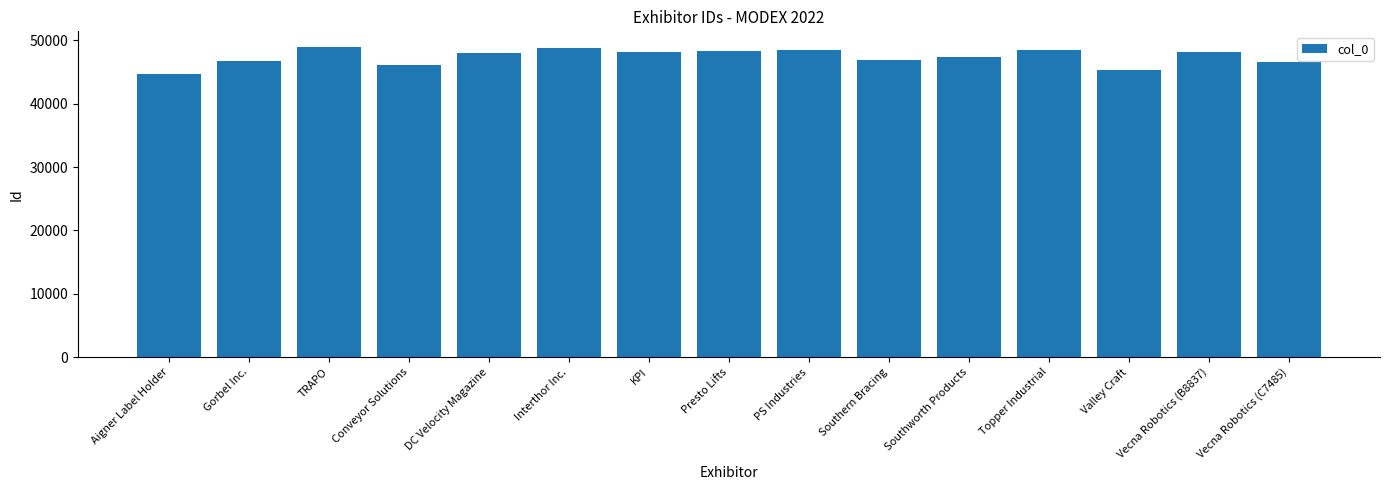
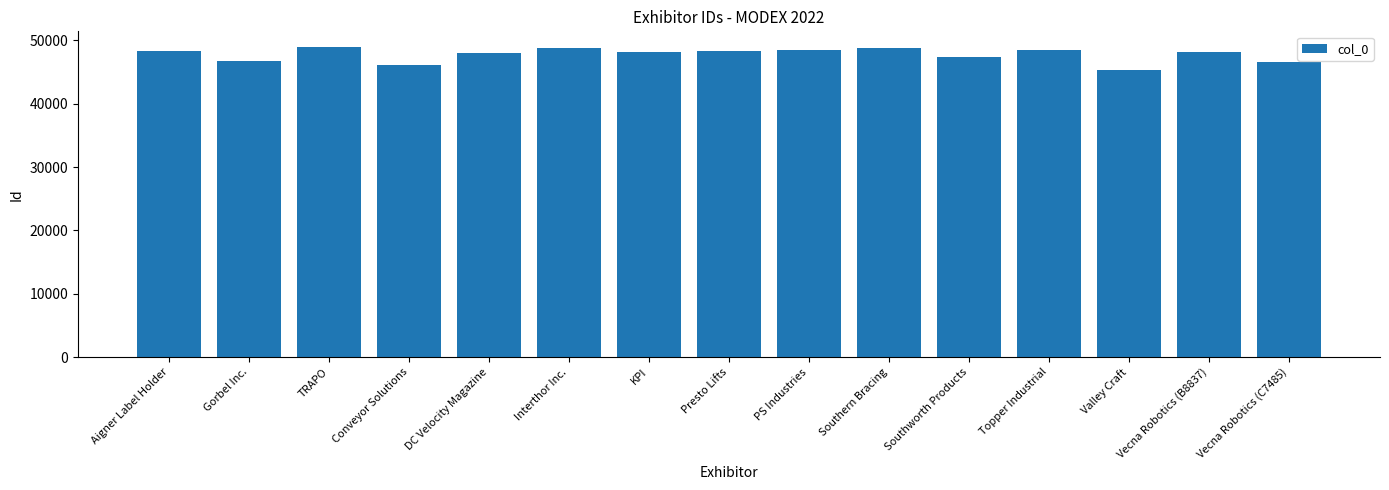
  {
-   "Aigner Label Holder": 45000,
+   "Aigner Label Holder": 48000,
    "Gorbel Inc.": 47000,
    "TRAPO": 49000,
    "Conveyor Solutions": 46000,
    "DC Velocity Magazine": 48000,
    "Interthor Inc.": 49000,
    "KPI": 48000,
    "Presto Lifts": 48000,
    "PS Industries": 48000,
-   "Southern Bracing": 47000,
+   "Southern Bracing": 49000,
    "Southworth Products": 47000,
    "Topper Industrial": 48000,
    "Valley Craft": 45000,
    "Vecna Robotics (B8837)": 48000,
    "Vecna Robotics (C7485)": 47000
  }
